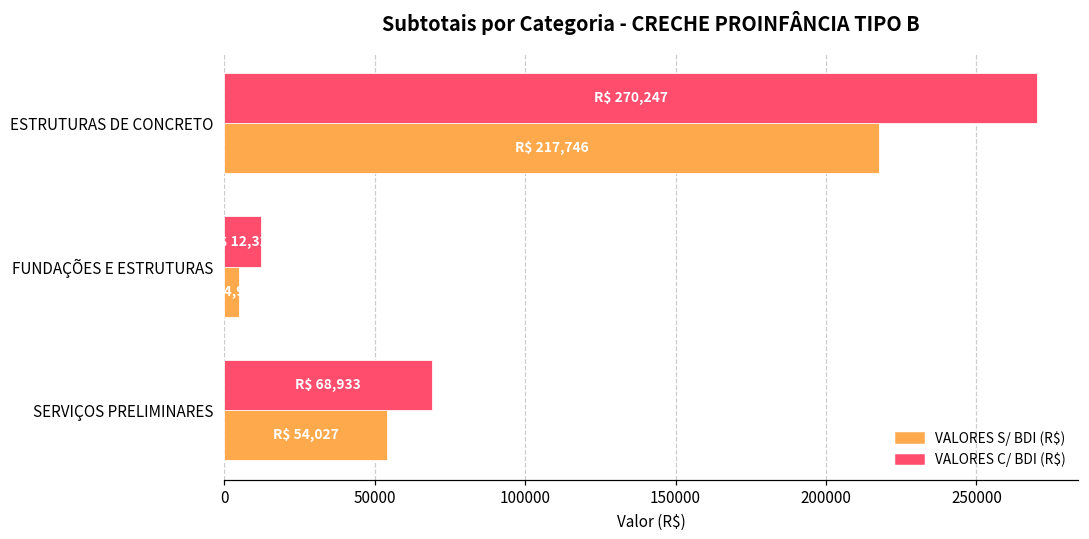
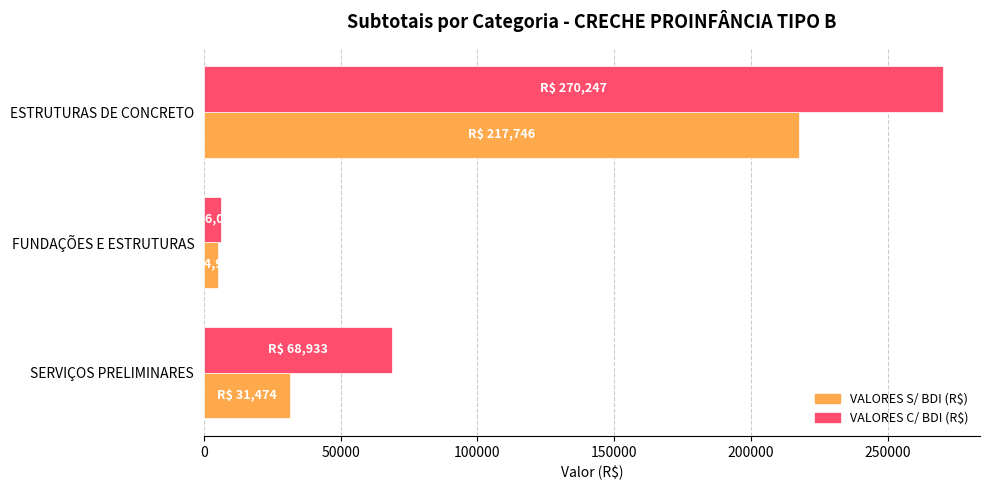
  {
    "VALORES S/ BDI (R$)": {
      "ESTRUTURAS DE CONCRETO": "217,746",
-     "SERVIÇOS PRELIMINARES": "54,027"
+     "SERVIÇOS PRELIMINARES": "31,474"
    },
    "VALORES C/ BDI (R$)": {
-     "FUNDAÇÕES E ESTRUTURAS": "12000"
+     "FUNDAÇÕES E ESTRUTURAS": "6000"
    }
  }
